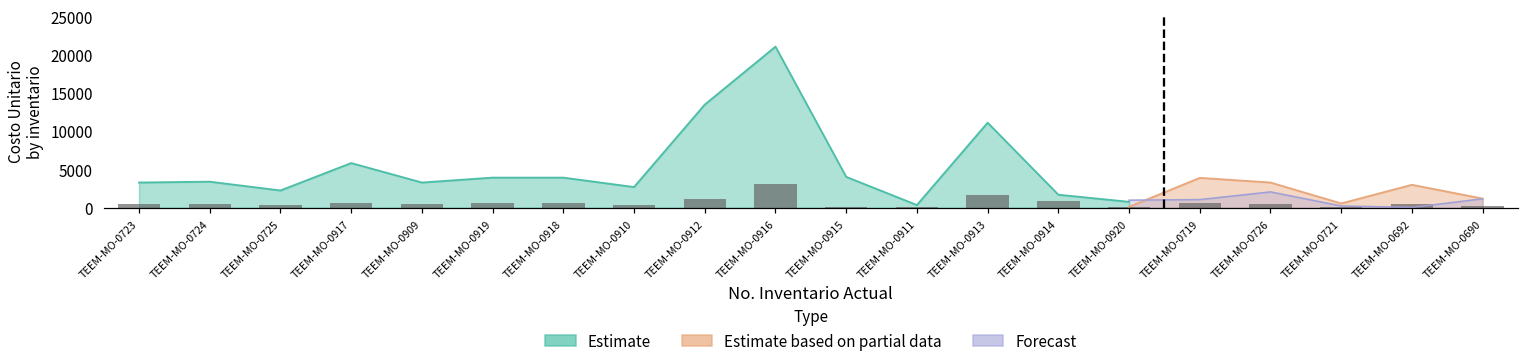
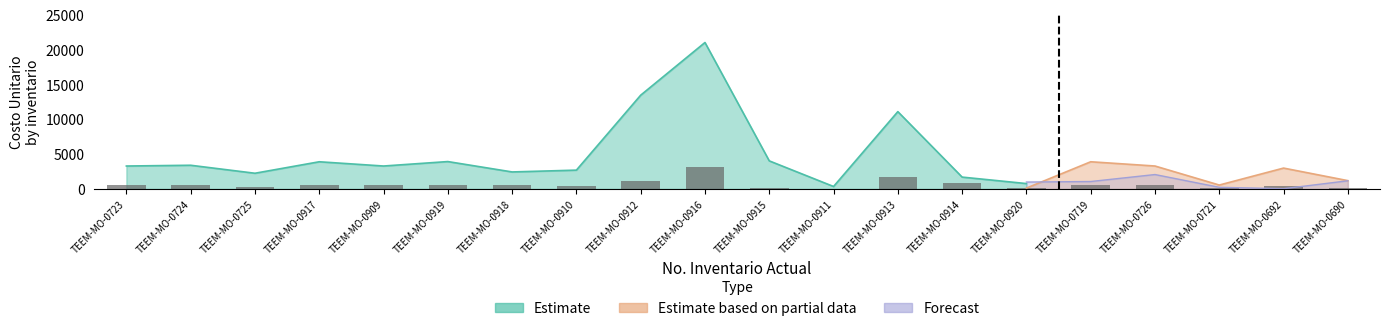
  {
    "Estimate": {
      "TEEM-MO-0723": 3000,
      "TEEM-MO-0724": 3000,
      "TEEM-MO-0725": 2000,
-     "TEEM-MO-0917": 6000,
+     "TEEM-MO-0917": 4000,
      "TEEM-MO-0909": 3000,
      "TEEM-MO-0919": 4000,
-     "TEEM-MO-0918": 4000,
+     "TEEM-MO-0918": 2000,
      "TEEM-MO-0910": 3000,
      "TEEM-MO-0912": 13000,
      "TEEM-MO-0916": 21000,
      "TEEM-MO-0915": 4000,
      "TEEM-MO-0911": 0,
      "TEEM-MO-0913": 11000,
      "TEEM-MO-0914": 2000
    },
    "Estimate based on partial data": {
      "TEEM-MO-0920": 0,
      "TEEM-MO-0719": 4000,
      "TEEM-MO-0726": 3000,
      "TEEM-MO-0692": 3000
    },
    "Forecast": {
      "TEEM-MO-0719": 1000,
      "TEEM-MO-0726": 2000,
      "TEEM-MO-0692": 0
    }
  }
